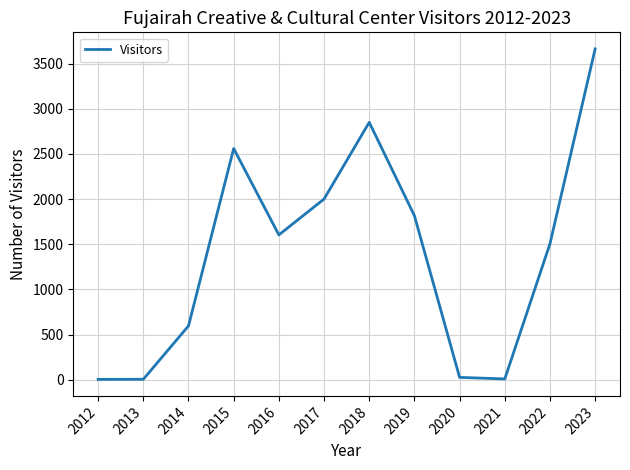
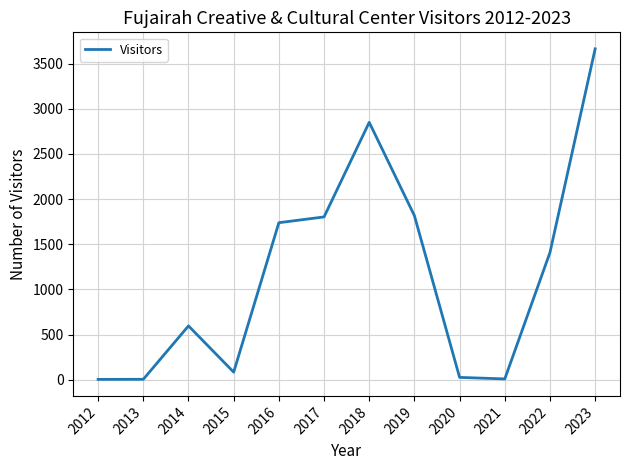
  {
    "2012": 0,
    "2013": 0,
    "2014": 600,
-   "2015": 2600,
-   "2016": 1600,
-   "2017": 2000,
+   "2015": 100,
+   "2016": 1700,
+   "2017": 1800,
    "2018": 2900,
    "2019": 1800,
    "2020": 0,
    "2021": 0,
-   "2022": 1500,
+   "2022": 1400,
    "2023": 3700
  }
